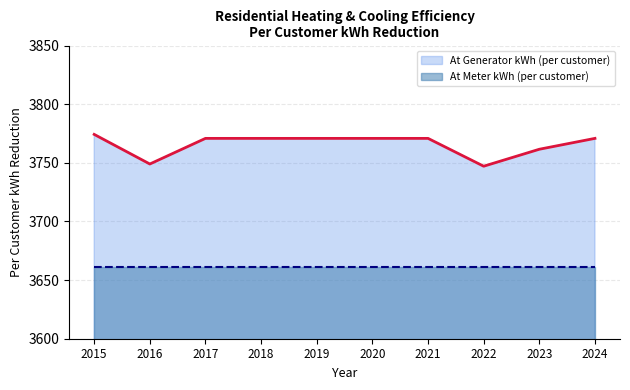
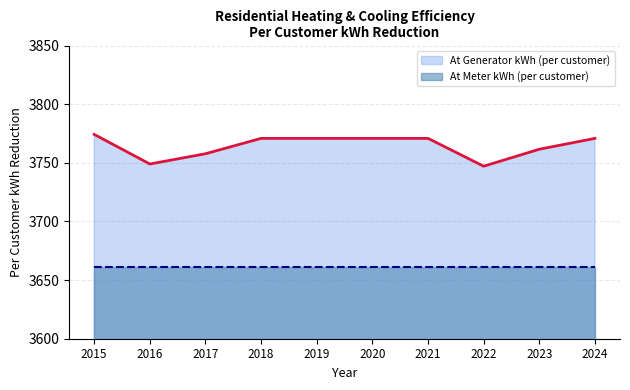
  {
    "At Generator kWh (per customer)": {
      "2015": 3774,
      "2016": 3749,
-     "2017": 3771,
+     "2017": 3758,
      "2018": 3771,
      "2019": 3771,
      "2020": 3771,
      "2021": 3771,
      "2022": 3747,
      "2023": 3762,
      "2024": 3771
    },
    "At Meter kWh (per customer)": {
      "2015": 3661,
      "2016": 3661,
      "2017": 3661,
      "2018": 3661,
      "2019": 3661,
      "2020": 3661,
      "2021": 3661,
      "2022": 3661,
      "2023": 3661,
      "2024": 3661
    }
  }
